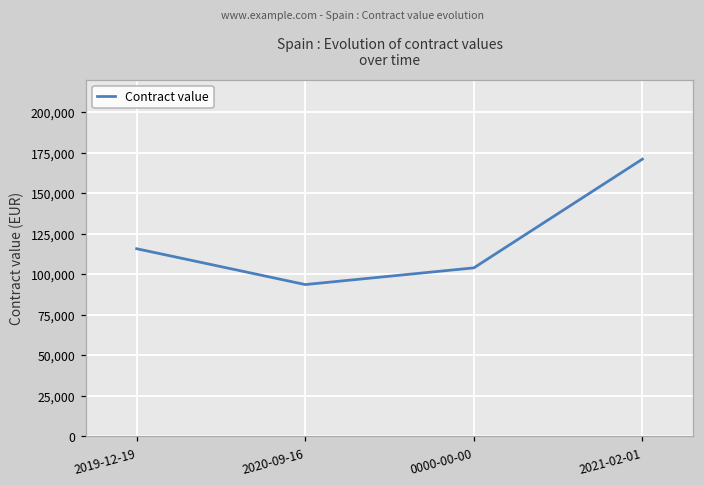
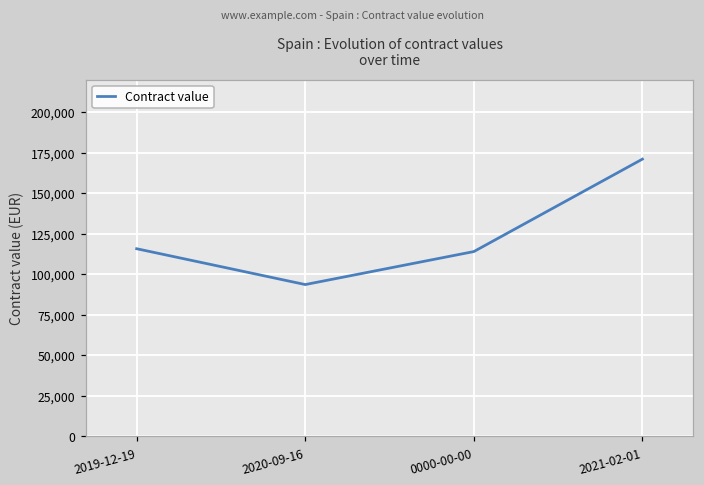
  {
    "2019-12-19": "116,000",
    "2020-09-16": "94,000",
-   "0000-00-00": "104,000",
+   "0000-00-00": "114,000",
    "2021-02-01": "171,000"
  }
